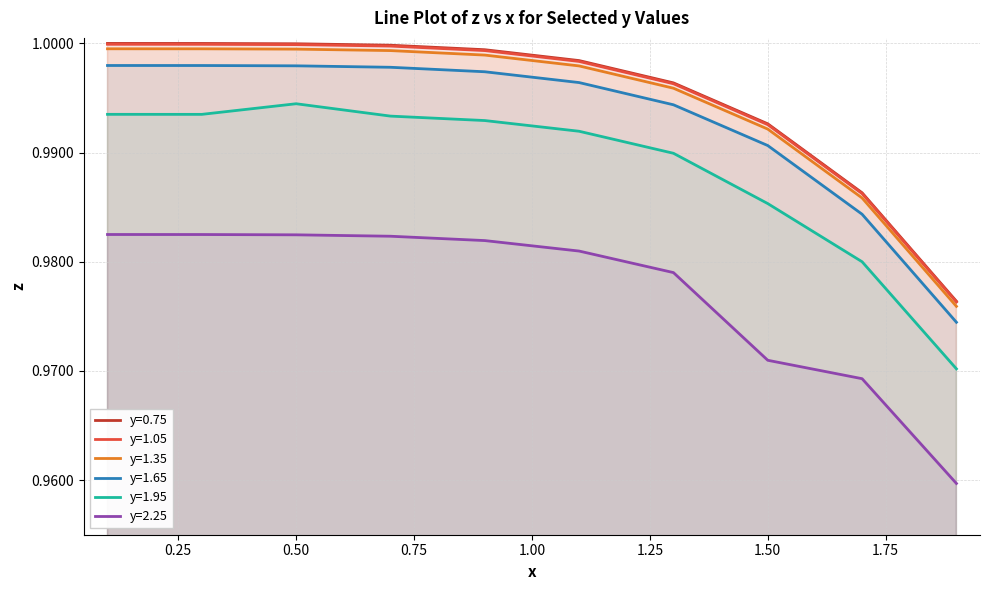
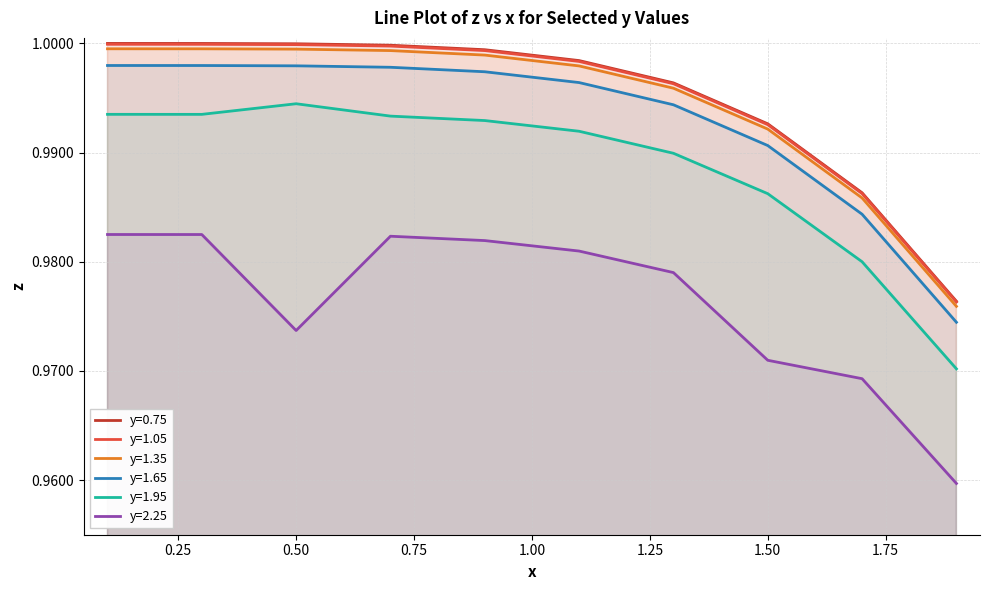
  {
    "y=1.65": {
      "0.50": 0.9979,
      "1.50": 0.9906
    },
    "y=1.95": {
      "0.50": 0.9945,
-     "1.50": 0.9853
+     "1.50": 0.9862
    },
    "y=2.25": {
-     "0.50": 0.9825,
+     "0.50": 0.9737,
      "1.50": 0.9710
    }
  }
